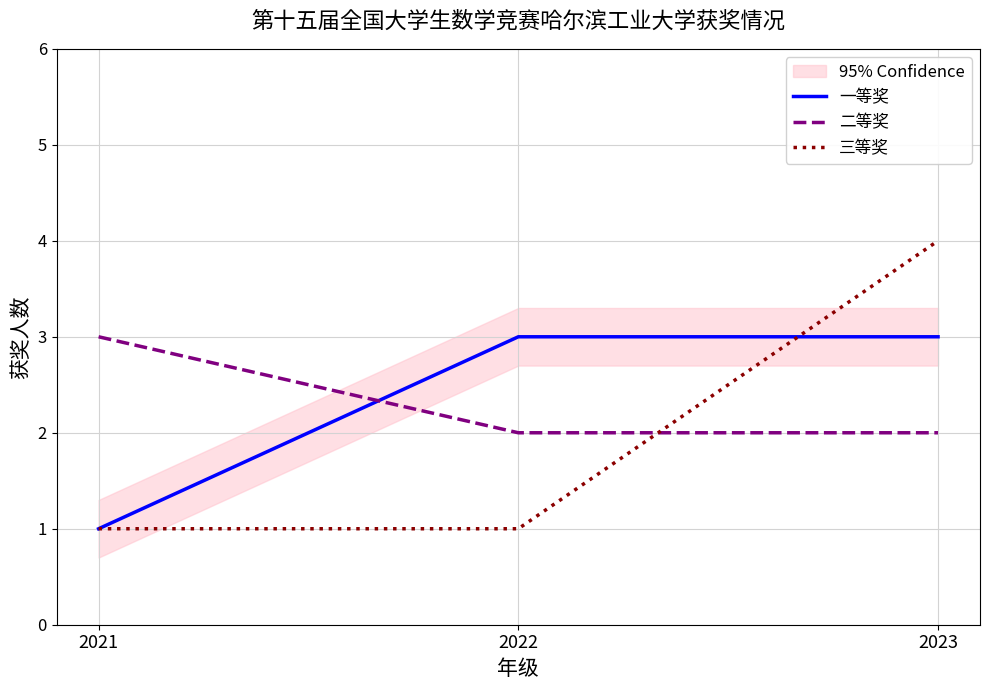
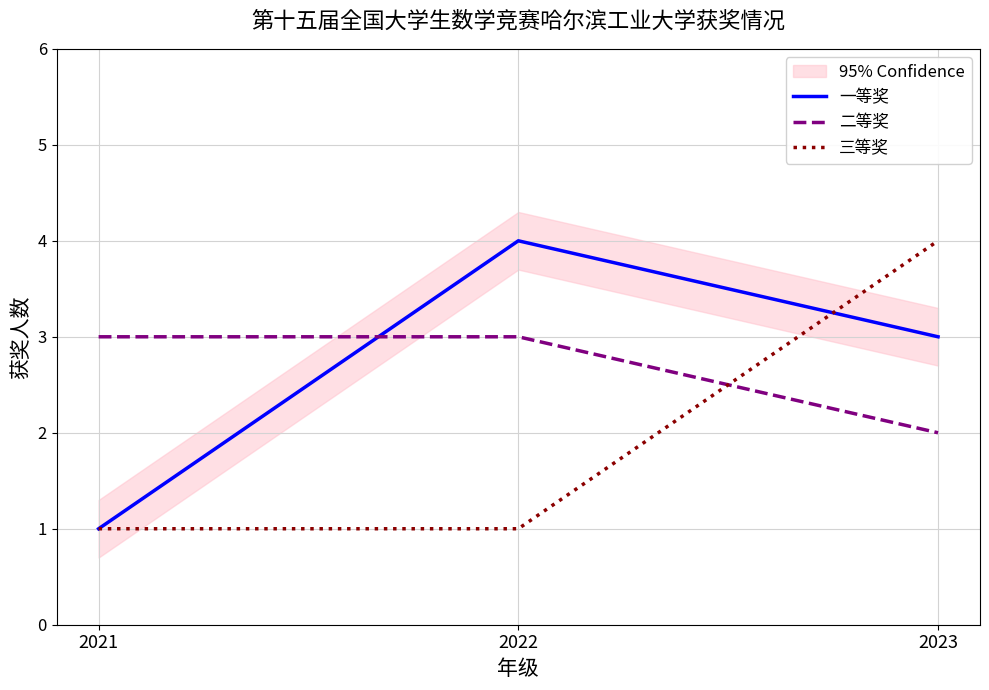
  {
    "一等奖": {
-     "2022": 3,
+     "2022": 4,
      "2023": 3
    },
    "二等奖": {
      "2021": 3,
-     "2022": 2,
+     "2022": 3,
      "2023": 2
    },
    "三等奖": {
      "2022": 1,
      "2023": 4
    }
  }
